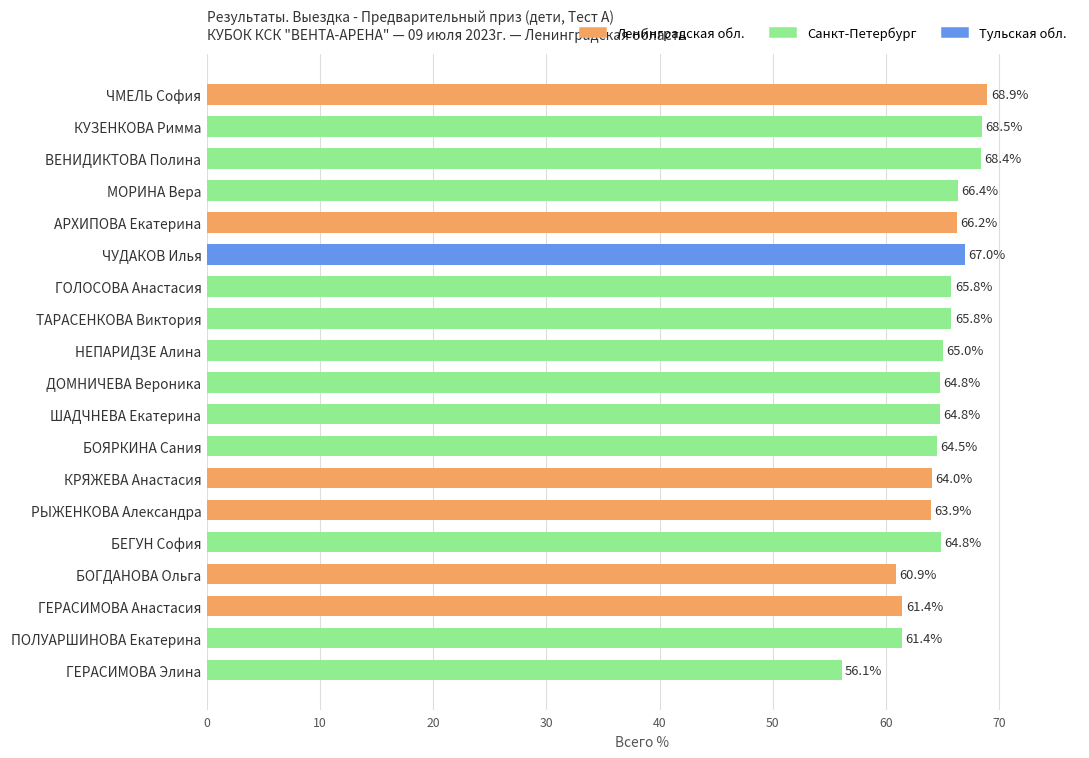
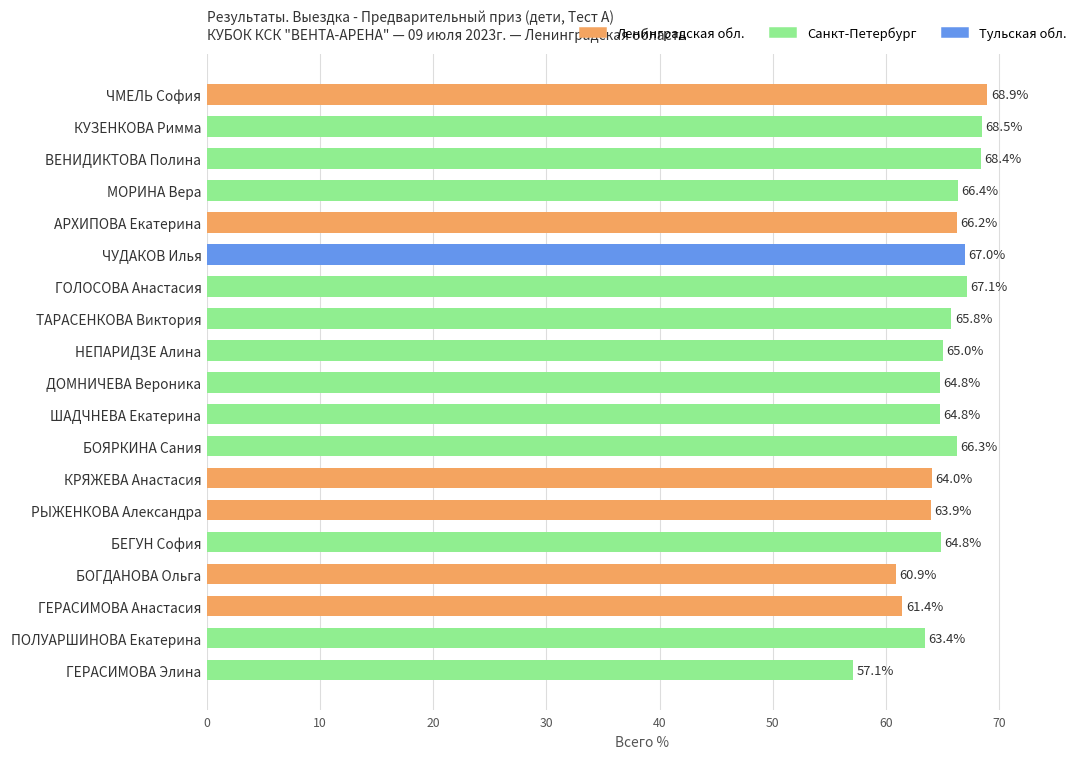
  {
    "ЧМЕЛЬ София": "68.9%",
    "КУЗЕНКОВА Римма": "68.5%",
    "ВЕНИДИКТОВА Полина": "68.4%",
    "МОРИНА Вера": "66.4%",
    "АРХИПОВА Екатерина": "66.2%",
    "ЧУДАКОВ Илья": "67.0%",
-   "ГОЛОСОВА Анастасия": "65.8%",
+   "ГОЛОСОВА Анастасия": "67.1%",
    "ТАРАСЕНКОВА Виктория": "65.8%",
    "НЕПАРИДЗЕ Алина": "65.0%",
    "ДОМНИЧЕВА Вероника": "64.8%",
    "ШАДЧНЕВА Екатерина": "64.8%",
-   "БОЯРКИНА Сания": "64.5%",
+   "БОЯРКИНА Сания": "66.3%",
    "КРЯЖЕВА Анастасия": "64.0%",
    "РЫЖЕНКОВА Александра": "63.9%",
    "БЕГУН София": "64.8%",
    "БОГДАНОВА Ольга": "60.9%",
    "ГЕРАСИМОВА Анастасия": "61.4%",
-   "ПОЛУАРШИНОВА Екатерина": "61.4%",
-   "ГЕРАСИМОВА Элина": "56.1%"
+   "ПОЛУАРШИНОВА Екатерина": "63.4%",
+   "ГЕРАСИМОВА Элина": "57.1%"
  }
